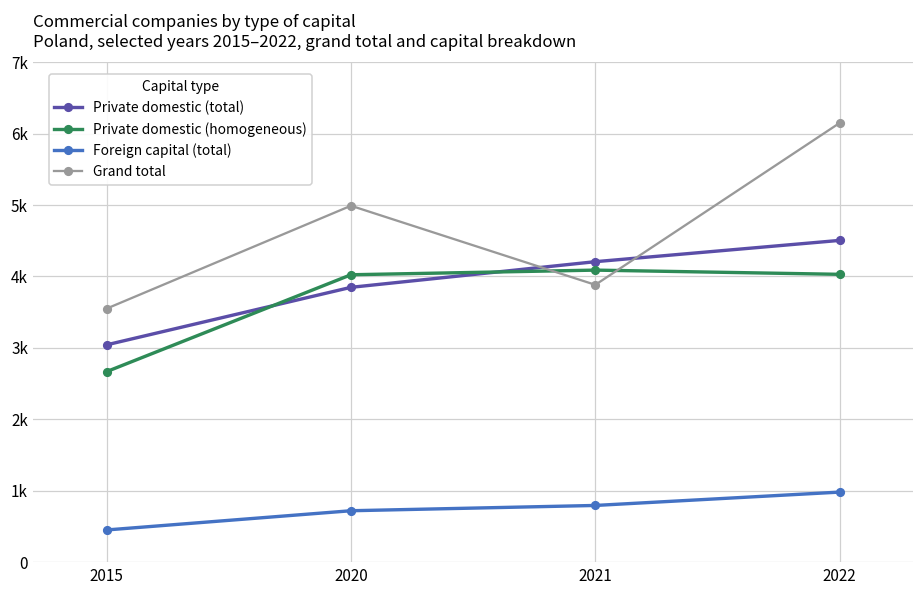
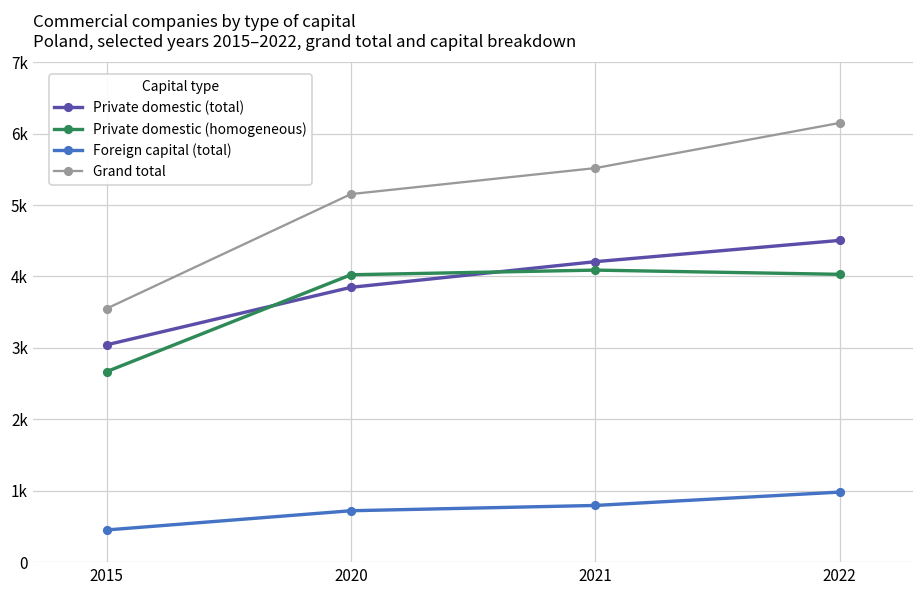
  {
    "Private domestic (homogeneous)": {
      "2015": 2700,
      "2020": 4000,
      "2021": 4100,
      "2022": 4000
    },
    "Grand total": {
      "2015": 3600,
-     "2020": 5000,
-     "2021": 3900,
+     "2020": 5200,
+     "2021": 5500,
      "2022": 6100
    }
  }
